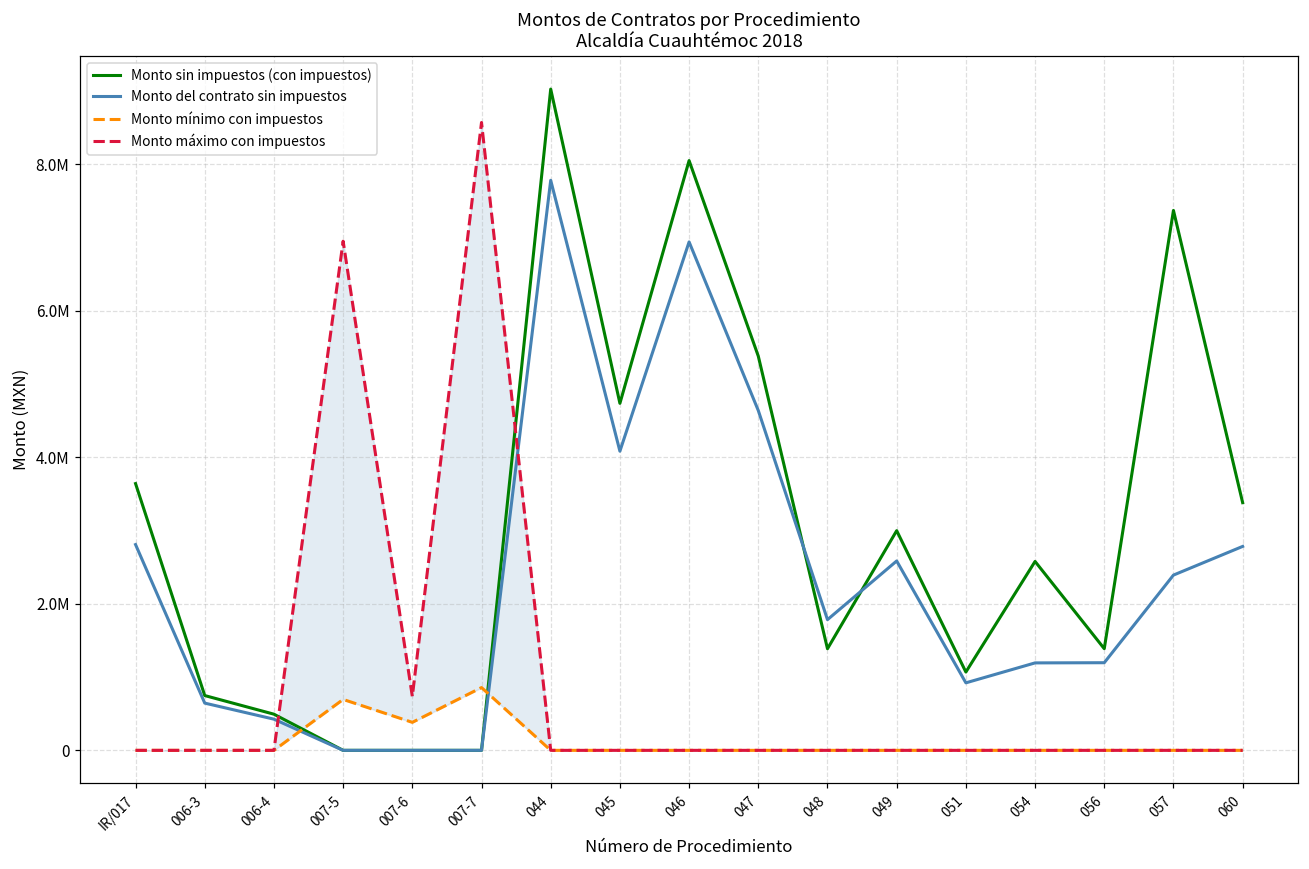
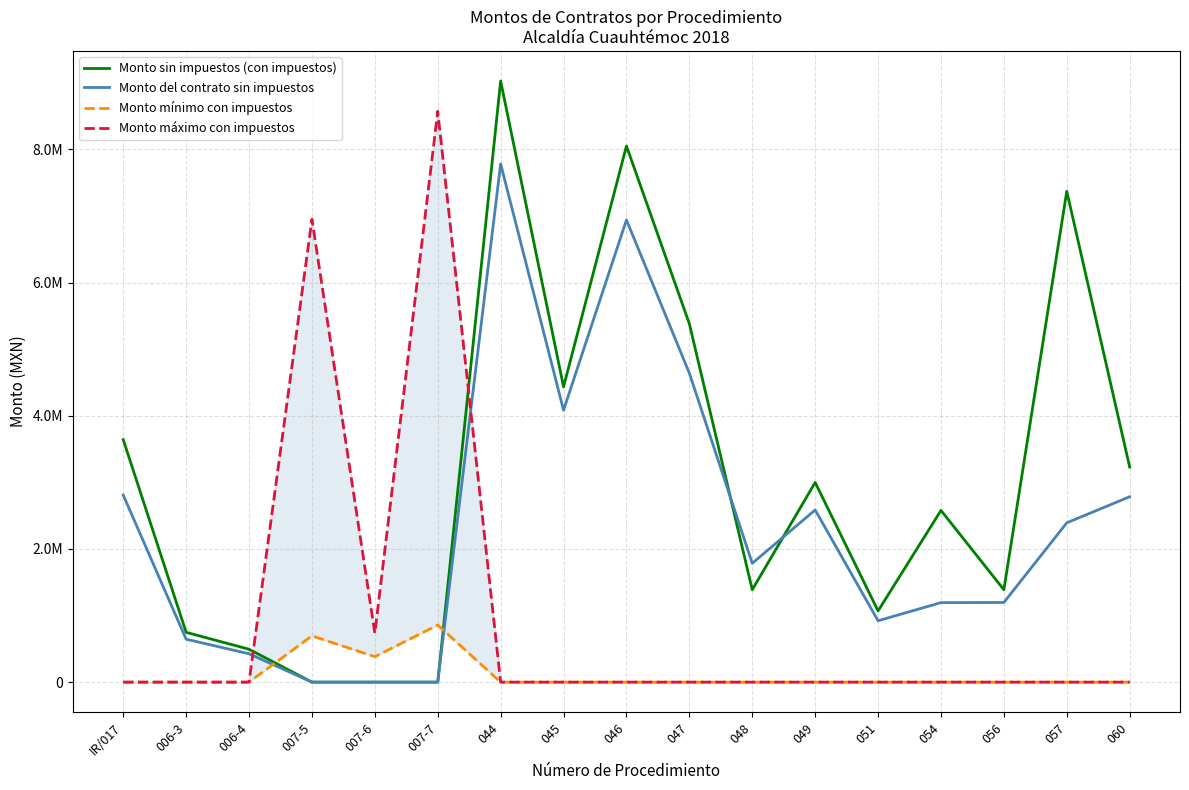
  {
    "Monto sin impuestos (con impuestos)": {
      "IR/017": 3600000,
      "006-3": 700000,
      "006-4": 500000,
      "044": 9000000,
-     "045": 4700000,
+     "045": 4400000,
      "046": 8100000,
      "047": 5400000,
      "048": 1400000,
      "049": 3000000,
      "051": 1100000,
      "054": 2600000,
      "056": 1400000,
      "057": 7400000,
-     "060": 3400000
+     "060": 3200000
    },
    "Monto del contrato sin impuestos": {
      "IR/017": 2800000,
      "006-3": 600000,
      "006-4": 400000,
      "044": 7800000,
      "045": 4100000,
      "046": 6900000,
      "047": 4600000,
      "048": 1800000,
      "049": 2600000,
      "051": 900000,
      "054": 1200000,
      "056": 1200000,
      "057": 2400000,
      "060": 2800000
    },
    "Monto mínimo con impuestos": {
      "007-5": 700000,
      "007-6": 400000,
      "007-7": 900000
    },
    "Monto máximo con impuestos": {
      "007-5": 7000000,
      "007-6": 700000,
      "007-7": 8600000
    }
  }
